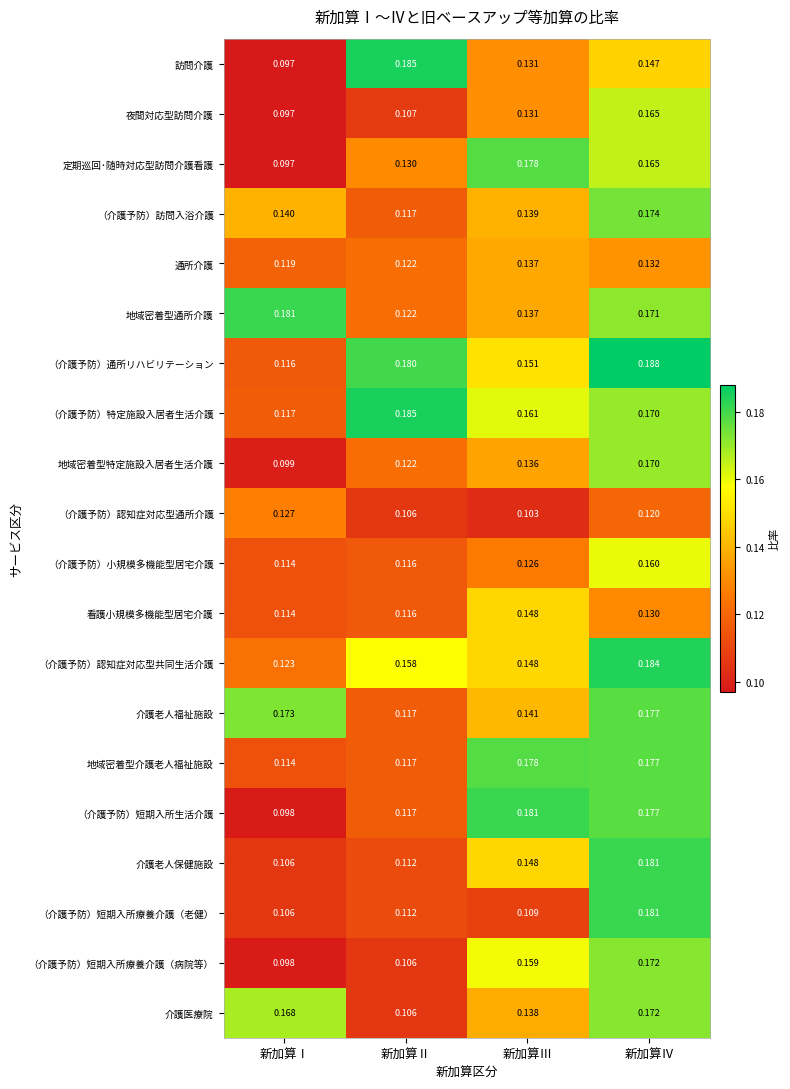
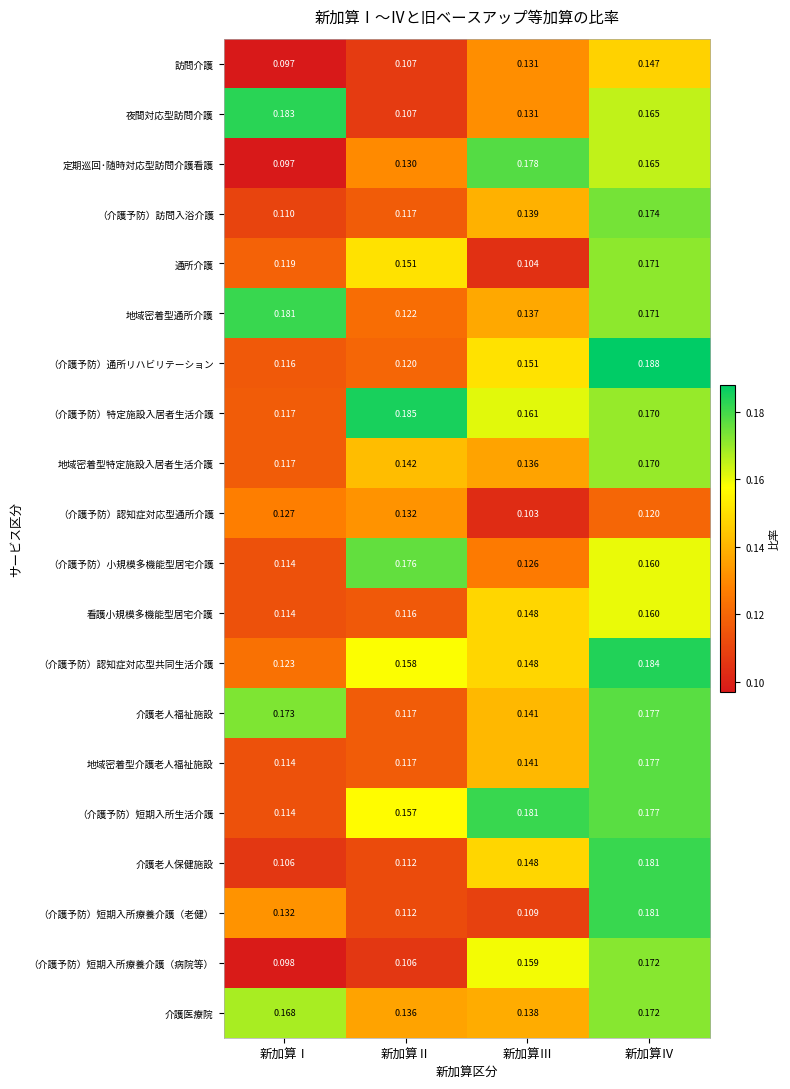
  {
    "訪問介護": {
      "新加算Ⅰ": 0.097,
-     "新加算Ⅱ": 0.185,
+     "新加算Ⅱ": 0.107,
      "新加算Ⅲ": 0.131,
      "新加算Ⅳ": 0.147
    },
    "夜間対応型訪問介護": {
-     "新加算Ⅰ": 0.097,
+     "新加算Ⅰ": 0.183,
      "新加算Ⅱ": 0.107,
      "新加算Ⅲ": 0.131,
      "新加算Ⅳ": 0.165
    },
    "定期巡回･随時対応型訪問介護看護": {
      "新加算Ⅰ": 0.097,
      "新加算Ⅱ": 0.130,
      "新加算Ⅲ": 0.178,
      "新加算Ⅳ": 0.165
    },
    "（介護予防）訪問入浴介護": {
-     "新加算Ⅰ": 0.140,
+     "新加算Ⅰ": 0.110,
      "新加算Ⅱ": 0.117,
      "新加算Ⅲ": 0.139,
      "新加算Ⅳ": 0.174
    },
    "通所介護": {
      "新加算Ⅰ": 0.119,
-     "新加算Ⅱ": 0.122,
-     "新加算Ⅲ": 0.137,
-     "新加算Ⅳ": 0.132
+     "新加算Ⅱ": 0.151,
+     "新加算Ⅲ": 0.104,
+     "新加算Ⅳ": 0.171
    },
    "地域密着型通所介護": {
      "新加算Ⅰ": 0.181,
      "新加算Ⅱ": 0.122,
      "新加算Ⅲ": 0.137,
      "新加算Ⅳ": 0.171
    },
    "（介護予防）通所リハビリテーション": {
      "新加算Ⅰ": 0.116,
-     "新加算Ⅱ": 0.180,
+     "新加算Ⅱ": 0.120,
      "新加算Ⅲ": 0.151,
      "新加算Ⅳ": 0.188
    },
    "（介護予防）特定施設入居者生活介護": {
      "新加算Ⅰ": 0.117,
      "新加算Ⅱ": 0.185,
      "新加算Ⅲ": 0.161,
      "新加算Ⅳ": 0.170
    },
    "地域密着型特定施設入居者生活介護": {
-     "新加算Ⅰ": 0.099,
-     "新加算Ⅱ": 0.122,
+     "新加算Ⅰ": 0.117,
+     "新加算Ⅱ": 0.142,
      "新加算Ⅲ": 0.136,
      "新加算Ⅳ": 0.170
    },
    "（介護予防）認知症対応型通所介護": {
      "新加算Ⅰ": 0.127,
-     "新加算Ⅱ": 0.106,
+     "新加算Ⅱ": 0.132,
      "新加算Ⅲ": 0.103,
      "新加算Ⅳ": 0.120
    },
    "（介護予防）小規模多機能型居宅介護": {
      "新加算Ⅰ": 0.114,
-     "新加算Ⅱ": 0.116,
+     "新加算Ⅱ": 0.176,
      "新加算Ⅲ": 0.126,
      "新加算Ⅳ": 0.160
    },
    "看護小規模多機能型居宅介護": {
      "新加算Ⅰ": 0.114,
      "新加算Ⅱ": 0.116,
      "新加算Ⅲ": 0.148,
-     "新加算Ⅳ": 0.130
+     "新加算Ⅳ": 0.160
    },
    "（介護予防）認知症対応型共同生活介護": {
      "新加算Ⅰ": 0.123,
      "新加算Ⅱ": 0.158,
      "新加算Ⅲ": 0.148,
      "新加算Ⅳ": 0.184
    },
    "介護老人福祉施設": {
      "新加算Ⅰ": 0.173,
      "新加算Ⅱ": 0.117,
      "新加算Ⅲ": 0.141,
      "新加算Ⅳ": 0.177
    },
    "地域密着型介護老人福祉施設": {
      "新加算Ⅰ": 0.114,
      "新加算Ⅱ": 0.117,
-     "新加算Ⅲ": 0.178,
+     "新加算Ⅲ": 0.141,
      "新加算Ⅳ": 0.177
    },
    "（介護予防）短期入所生活介護": {
-     "新加算Ⅰ": 0.098,
-     "新加算Ⅱ": 0.117,
+     "新加算Ⅰ": 0.114,
+     "新加算Ⅱ": 0.157,
      "新加算Ⅲ": 0.181,
      "新加算Ⅳ": 0.177
    },
    "介護老人保健施設": {
      "新加算Ⅰ": 0.106,
      "新加算Ⅱ": 0.112,
      "新加算Ⅲ": 0.148,
      "新加算Ⅳ": 0.181
    },
    "（介護予防）短期入所療養介護（老健）": {
-     "新加算Ⅰ": 0.106,
+     "新加算Ⅰ": 0.132,
      "新加算Ⅱ": 0.112,
      "新加算Ⅲ": 0.109,
      "新加算Ⅳ": 0.181
    },
    "（介護予防）短期入所療養介護（病院等）": {
      "新加算Ⅰ": 0.098,
      "新加算Ⅱ": 0.106,
      "新加算Ⅲ": 0.159,
      "新加算Ⅳ": 0.172
    },
    "介護医療院": {
      "新加算Ⅰ": 0.168,
-     "新加算Ⅱ": 0.106,
+     "新加算Ⅱ": 0.136,
      "新加算Ⅲ": 0.138,
      "新加算Ⅳ": 0.172
    }
  }
